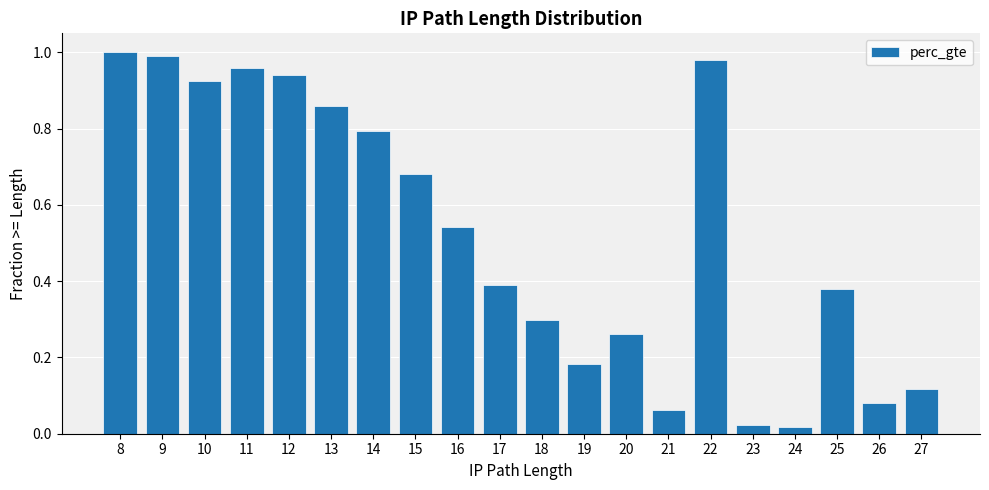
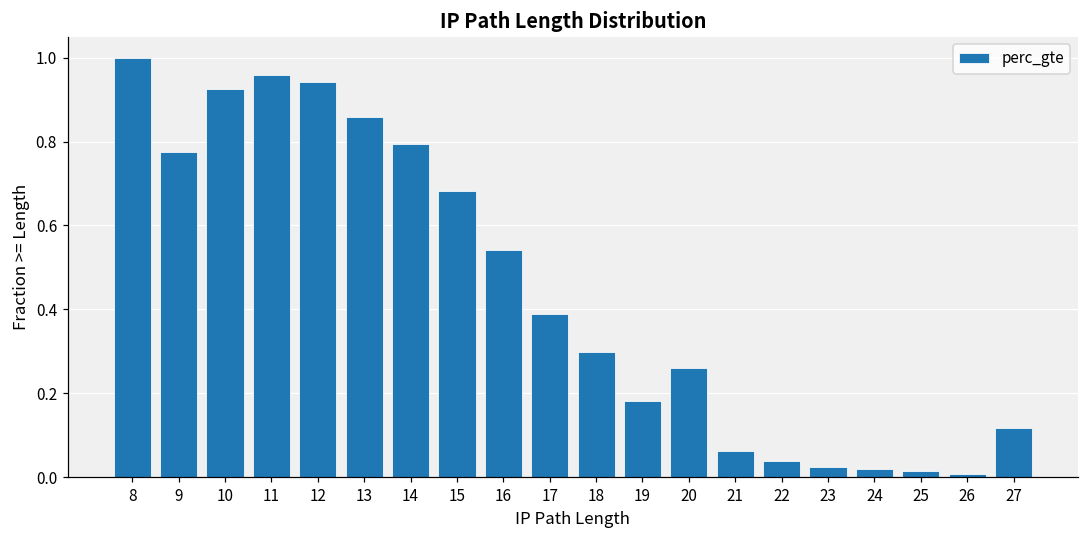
  {
    "8": 1.00,
-   "9": 0.99,
+   "9": 0.77,
    "10": 0.93,
    "11": 0.96,
    "12": 0.94,
    "13": 0.86,
    "14": 0.79,
    "15": 0.68,
    "16": 0.54,
    "17": 0.39,
    "18": 0.30,
    "19": 0.18,
    "20": 0.26,
    "21": 0.06,
-   "22": 0.98,
+   "22": 0.04,
    "23": 0.02,
    "24": 0.02,
-   "25": 0.38,
-   "26": 0.08,
+   "25": 0.01,
+   "26": 0.01,
    "27": 0.12
  }
